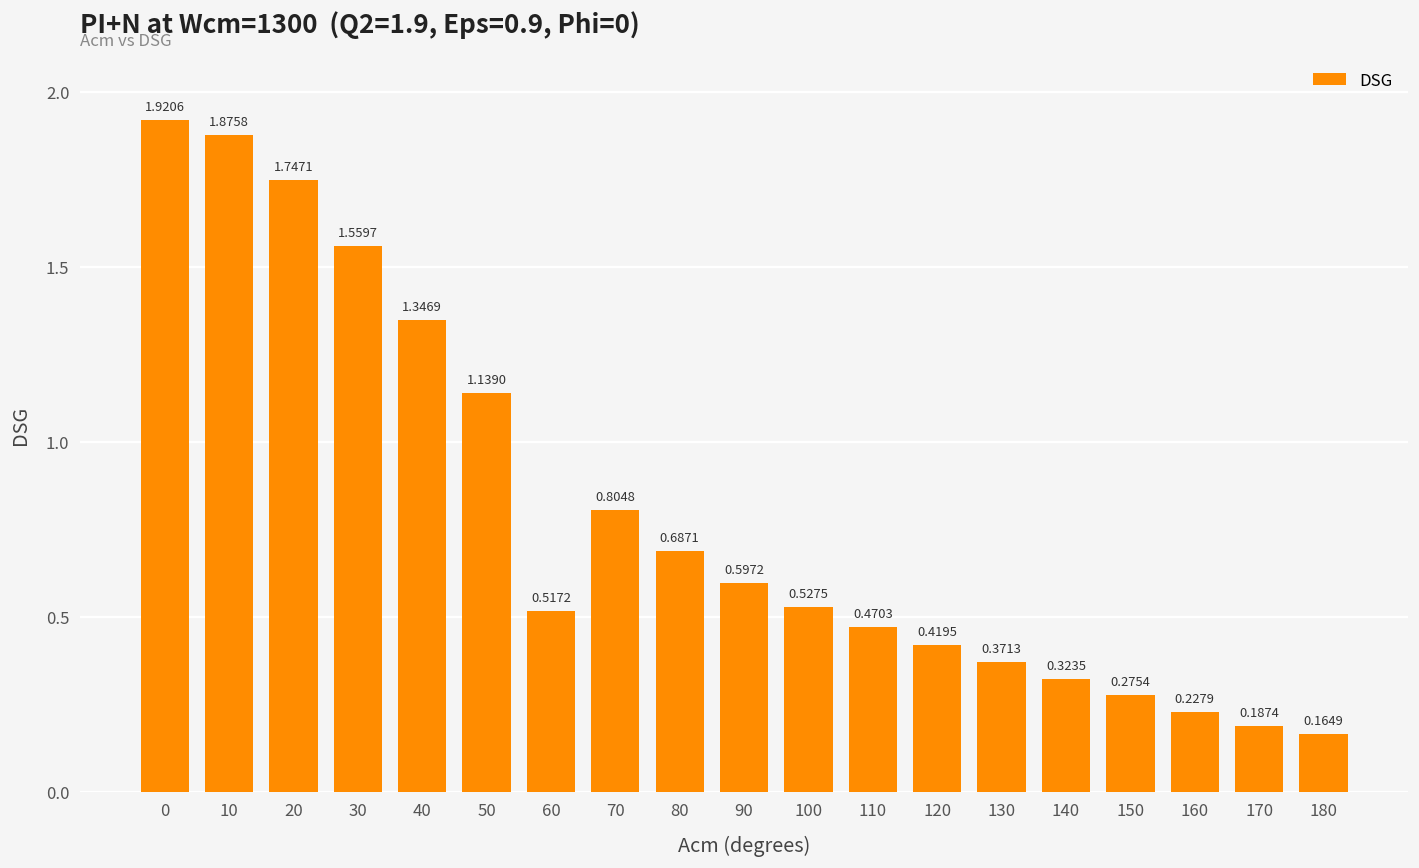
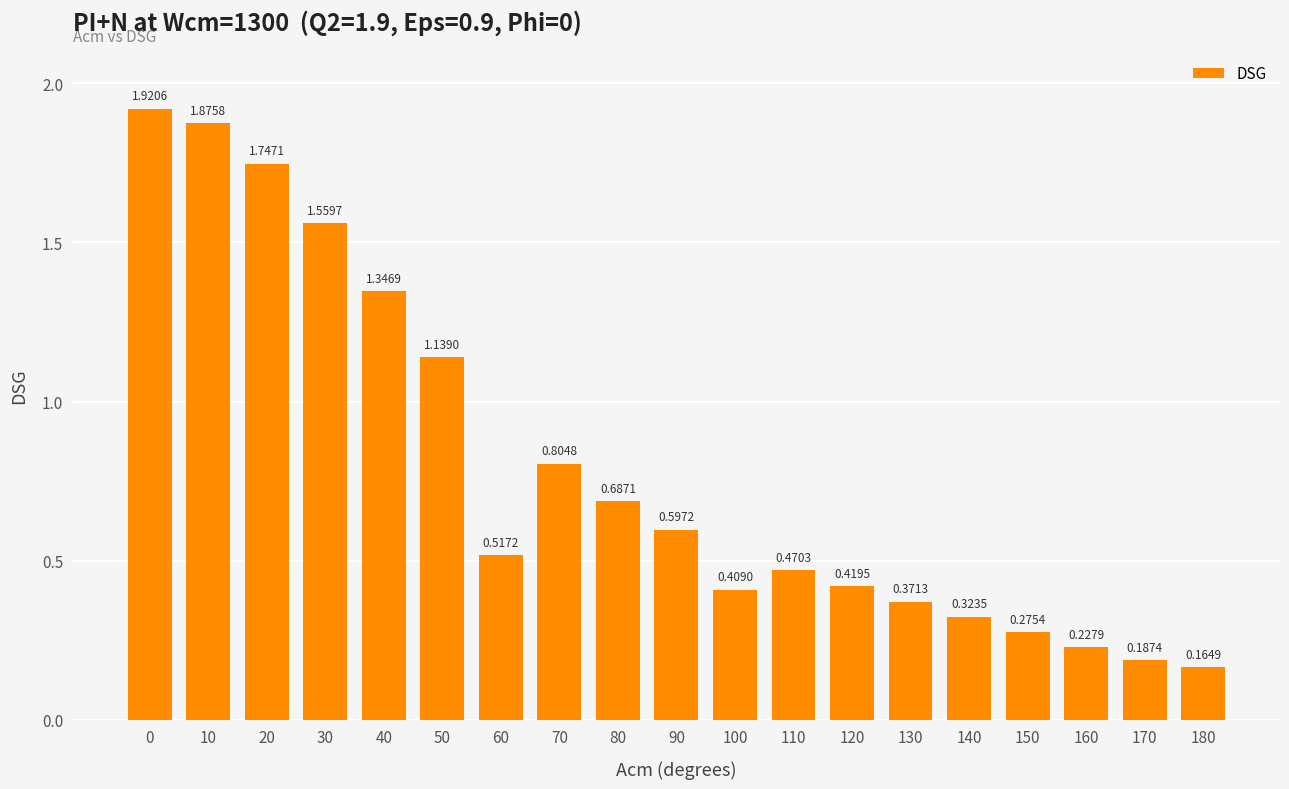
  {
    "0": 1.9206,
    "10": 1.8758,
    "20": 1.7471,
    "30": 1.5597,
    "40": 1.3469,
    "50": 1.1390,
    "60": 0.5172,
    "70": 0.8048,
    "80": 0.6871,
    "90": 0.5972,
-   "100": 0.5275,
+   "100": 0.4090,
    "110": 0.4703,
    "120": 0.4195,
    "130": 0.3713,
    "140": 0.3235,
    "150": 0.2754,
    "160": 0.2279,
    "170": 0.1874,
    "180": 0.1649
  }
